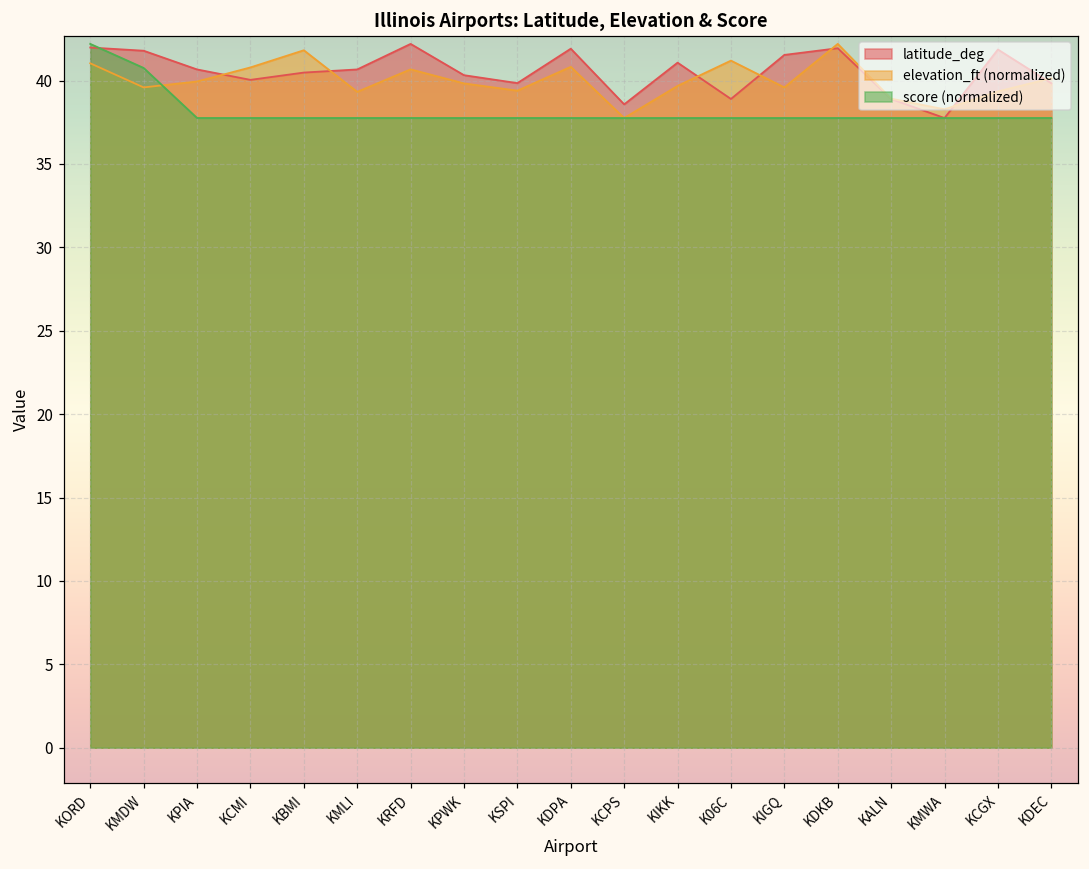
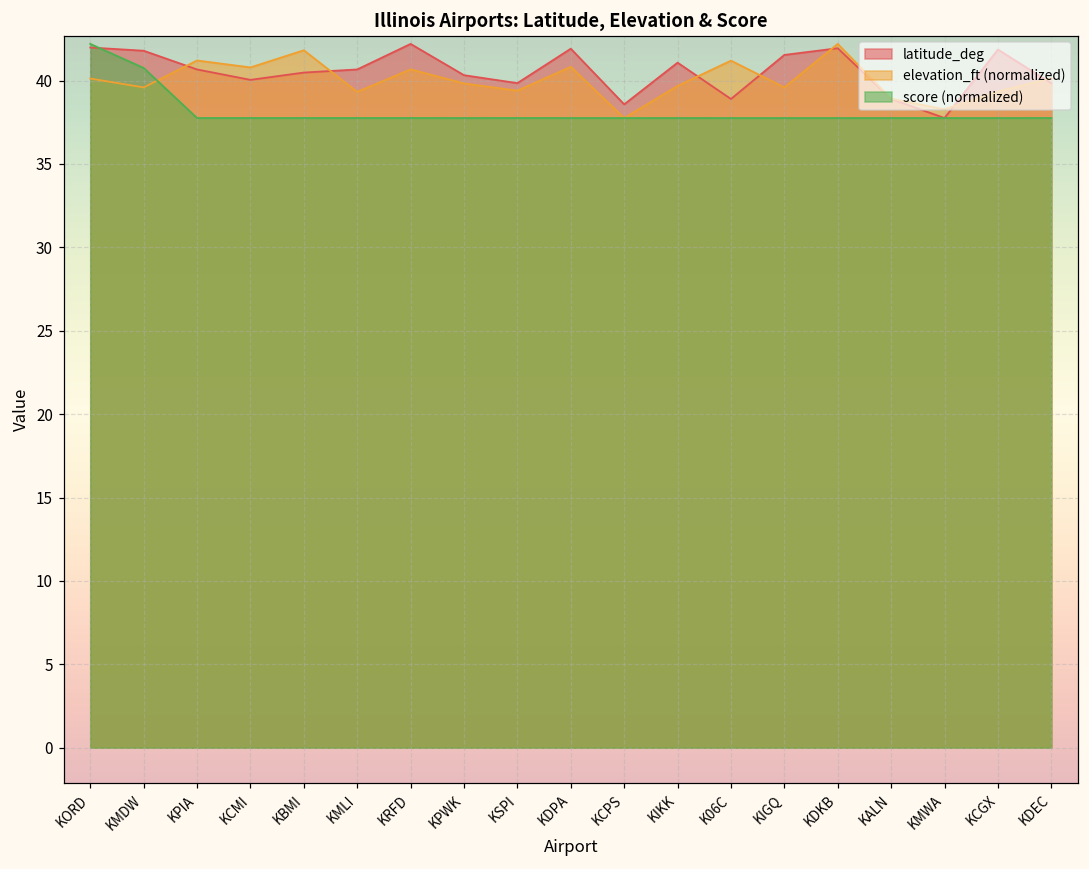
  {
    "latitude_deg": {
      "KORD": 42.0,
      "KMDW": 41.8,
      "KPIA": 40.7,
      "KCMI": 40.0,
      "KBMI": 40.5,
      "KMLI": 40.7,
      "KRFD": 42.2,
      "KPWK": 40.3,
      "KSPI": 39.8,
      "KDPA": 41.9,
      "KCPS": 38.6,
      "KIKK": 41.1,
      "K06C": 38.9,
      "KIGQ": 41.5,
      "KDKB": 41.9
    },
    "elevation_ft (normalized)": {
-     "KORD": 41.0,
+     "KORD": 40.1,
      "KMDW": 39.6,
-     "KPIA": 39.9,
+     "KPIA": 41.2,
      "KCMI": 40.8,
      "KBMI": 41.8,
      "KMLI": 39.3,
      "KRFD": 40.7,
      "KPWK": 39.8,
      "KSPI": 39.4,
      "KDPA": 40.8,
      "KIKK": 39.7,
      "K06C": 41.2,
      "KIGQ": 39.6,
      "KDKB": 42.2
    },
    "score (normalized)": {
      "KORD": 42.2,
      "KMDW": 40.8,
      "KPIA": 37.8,
      "KCMI": 37.8,
      "KBMI": 37.8,
      "KMLI": 37.8,
      "KRFD": 37.8,
      "KPWK": 37.8,
      "KSPI": 37.8,
      "KDPA": 37.8,
      "KIKK": 37.8,
      "K06C": 37.8,
      "KIGQ": 37.8,
      "KDKB": 37.8,
      "KALN": 37.8,
      "KCGX": 37.8,
      "KDEC": 37.8
    }
  }
